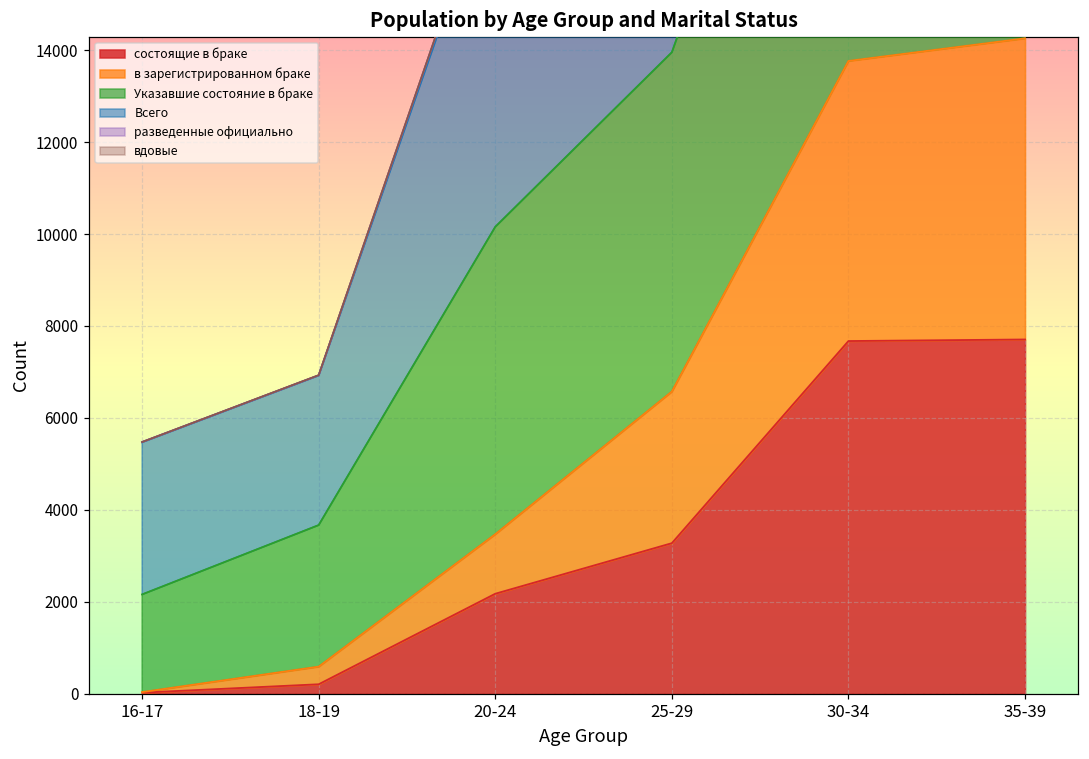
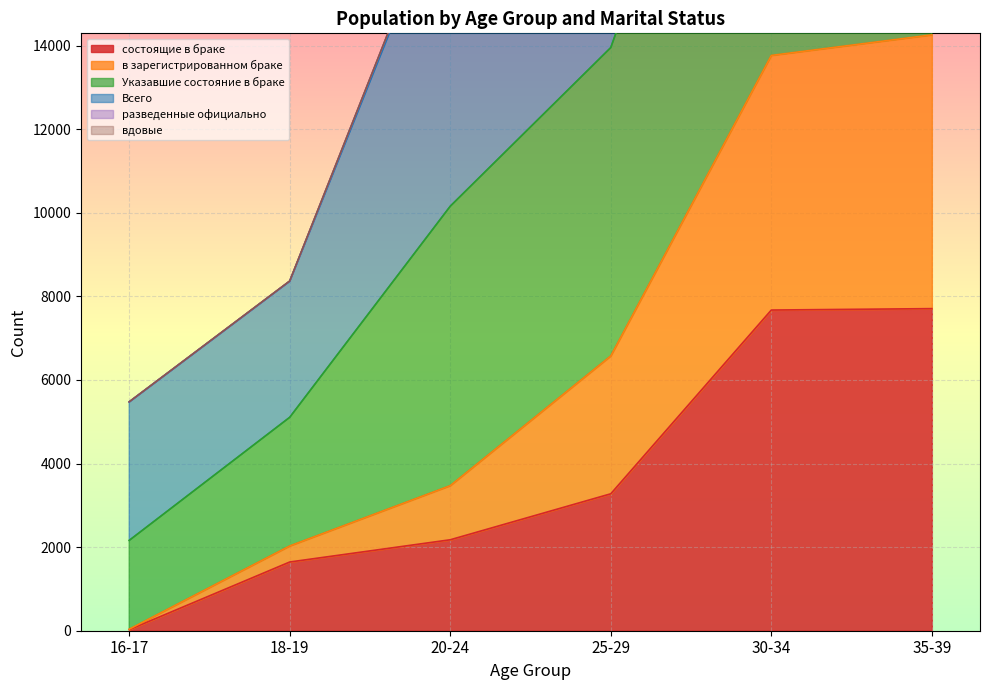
  {
    "состоящие в браке": {
-     "18-19": 200,
+     "18-19": 1600,
      "20-24": 2200,
      "25-29": 3300,
      "30-34": 7700,
      "35-39": 7700
    },
    "в зарегистрированном браке": {
      "18-19": 400,
      "20-24": 1300,
      "25-29": 3300,
      "30-34": 6100,
      "35-39": 6600
    },
    "Указавшие состояние в браке": {
      "16-17": 2100,
      "18-19": 3100,
      "20-24": 6700,
      "25-29": 7400
    }
  }
